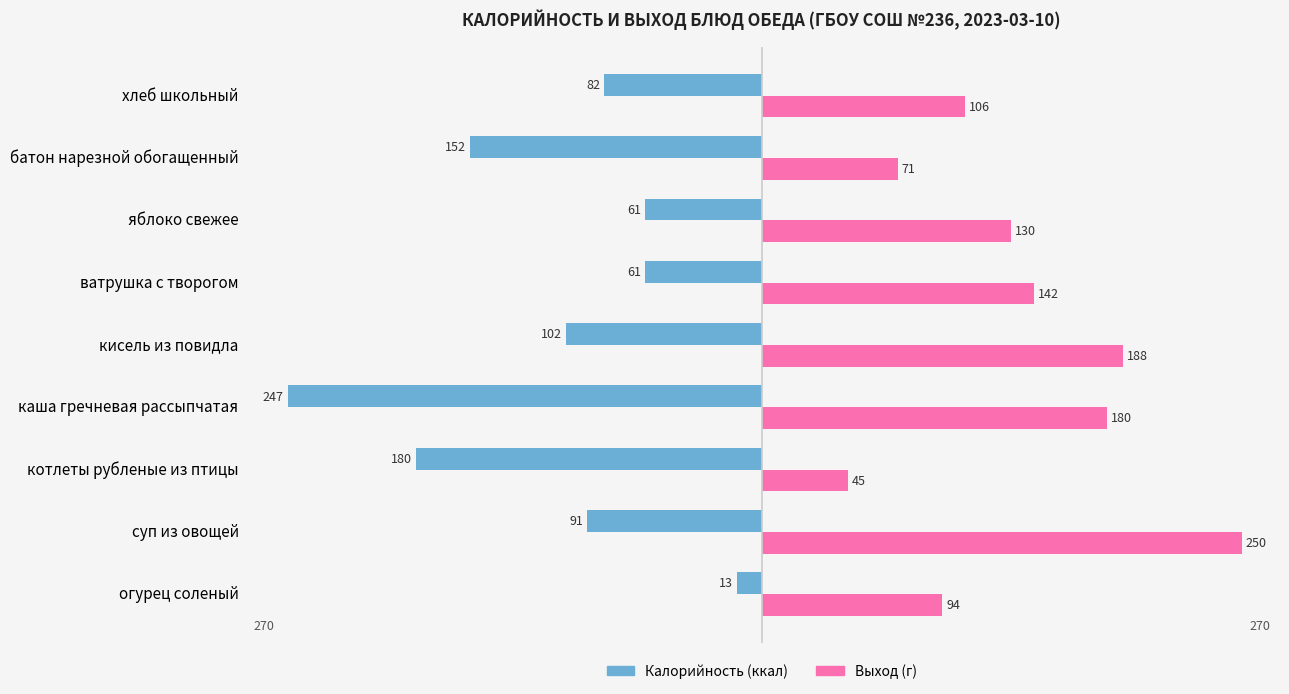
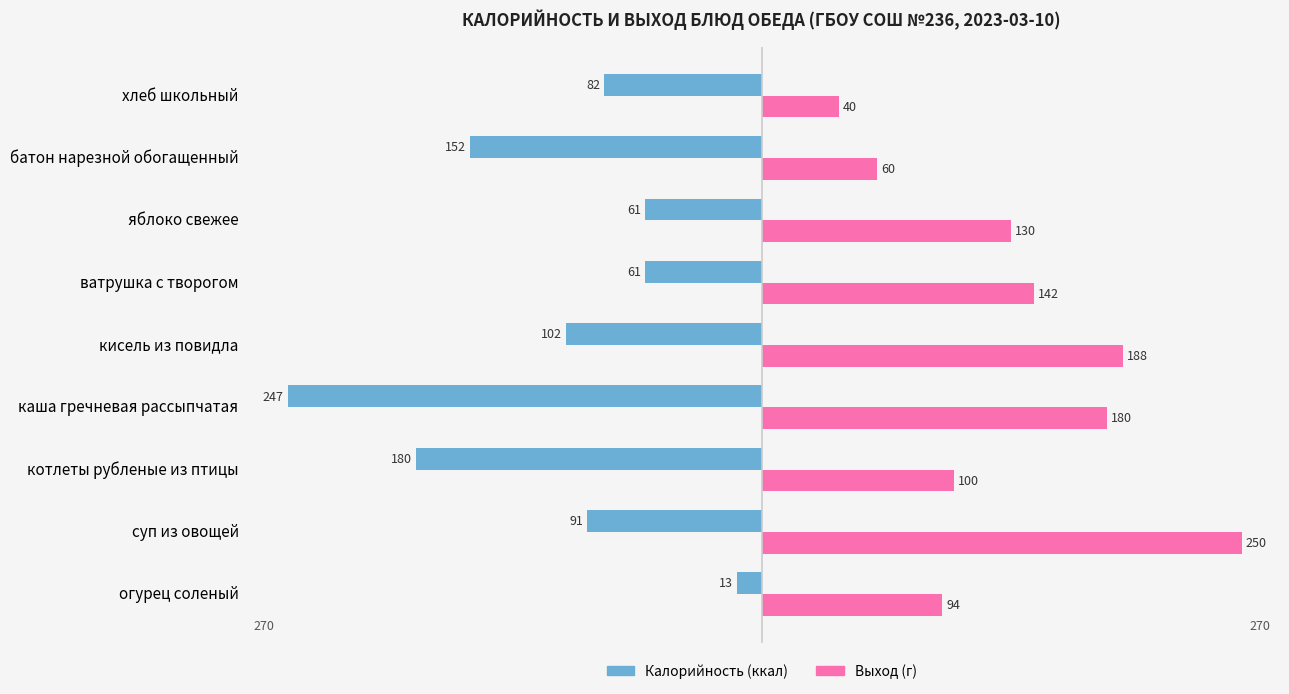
  {
    "Выход (г)": {
-     "хлеб школьный": 106,
-     "батон нарезной обогащенный": 71,
+     "хлеб школьный": 40,
+     "батон нарезной обогащенный": 60,
      "яблоко свежее": 130,
      "ватрушка с творогом": 142,
      "кисель из повидла": 188,
      "каша гречневая рассыпчатая": 180,
-     "котлеты рубленые из птицы": 45,
+     "котлеты рубленые из птицы": 100,
      "суп из овощей": 250,
      "огурец соленый": 94
    }
  }
